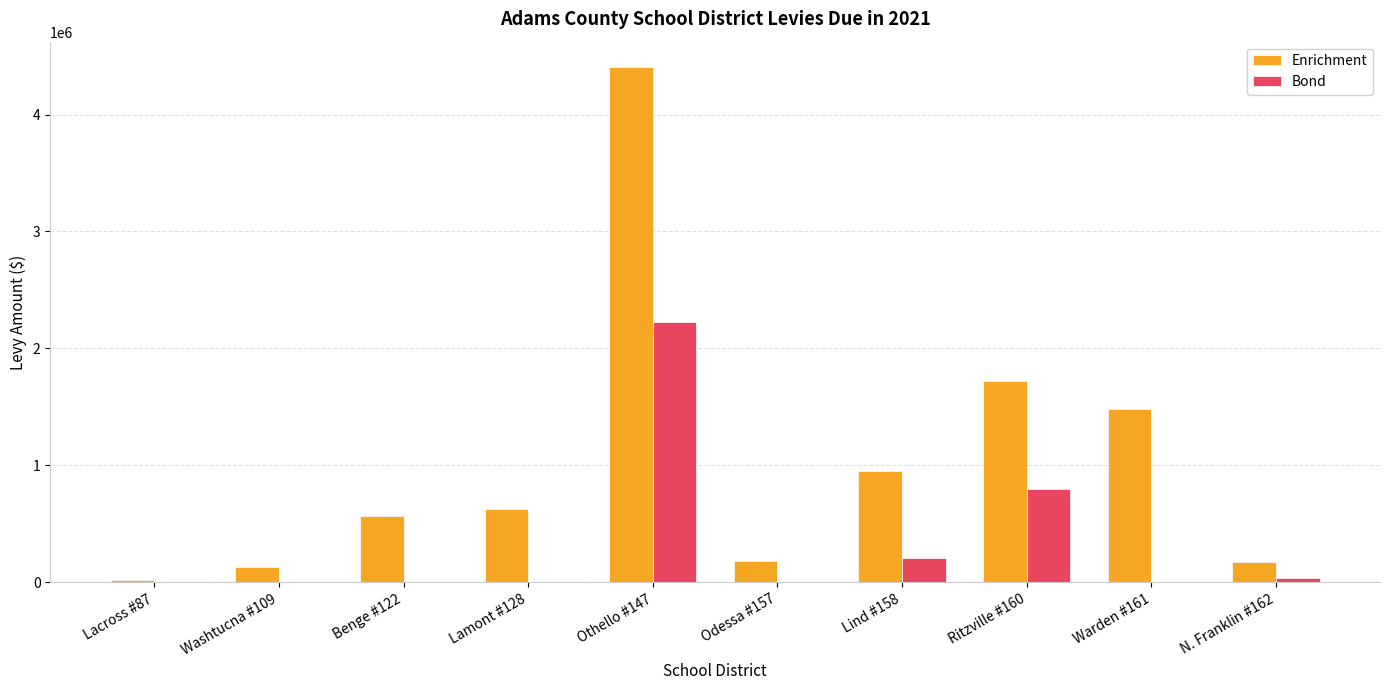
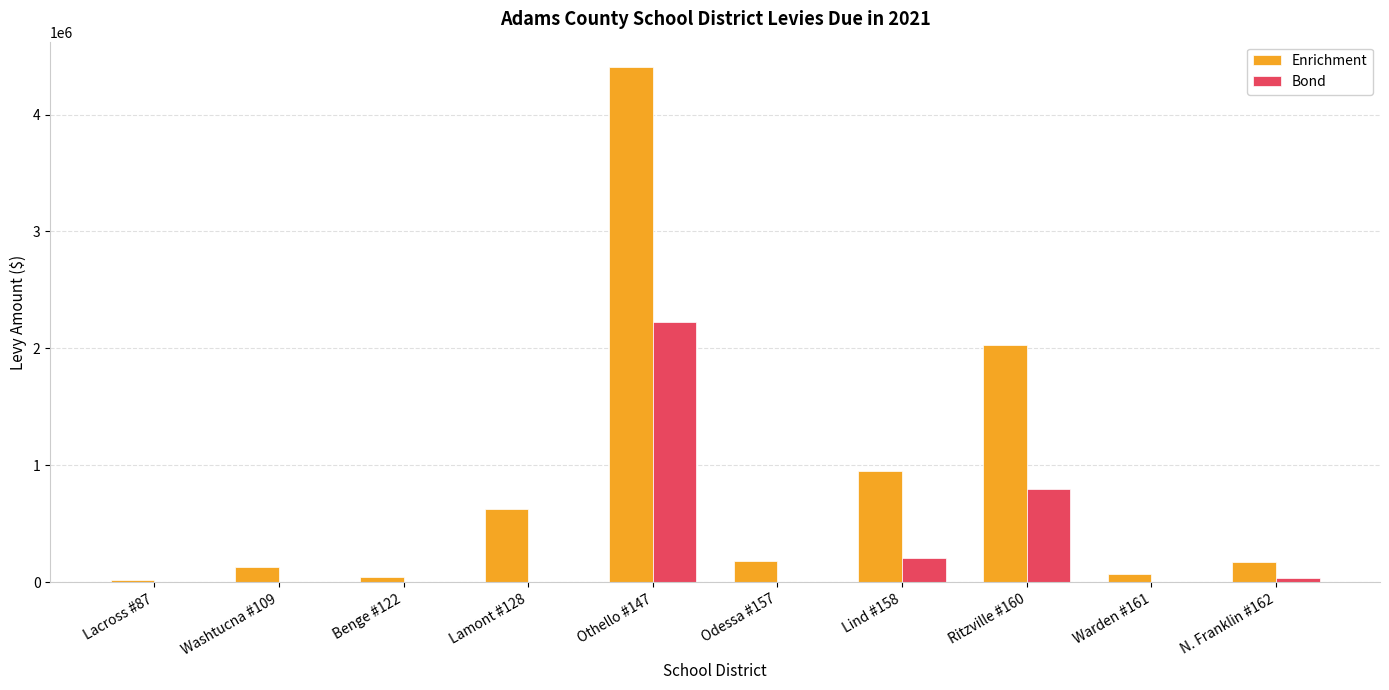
  {
    "Enrichment": {
      "Lacross #87": 20000,
      "Washtucna #109": 140000,
-     "Benge #122": 570000,
+     "Benge #122": 50000,
      "Lamont #128": 630000,
      "Othello #147": 4400000,
      "Odessa #157": 180000,
      "Lind #158": 950000,
-     "Ritzville #160": 1720000,
-     "Warden #161": 1490000,
+     "Ritzville #160": 2030000,
+     "Warden #161": 70000,
      "N. Franklin #162": 170000
    },
    "Bond": {
      "Lacross #87": 0,
      "Washtucna #109": 0,
      "Benge #122": 0,
      "Lamont #128": 0,
      "Othello #147": 2220000,
      "Odessa #157": 0,
      "Lind #158": 210000,
      "Ritzville #160": 800000,
      "Warden #161": 0,
      "N. Franklin #162": 40000
    }
  }
